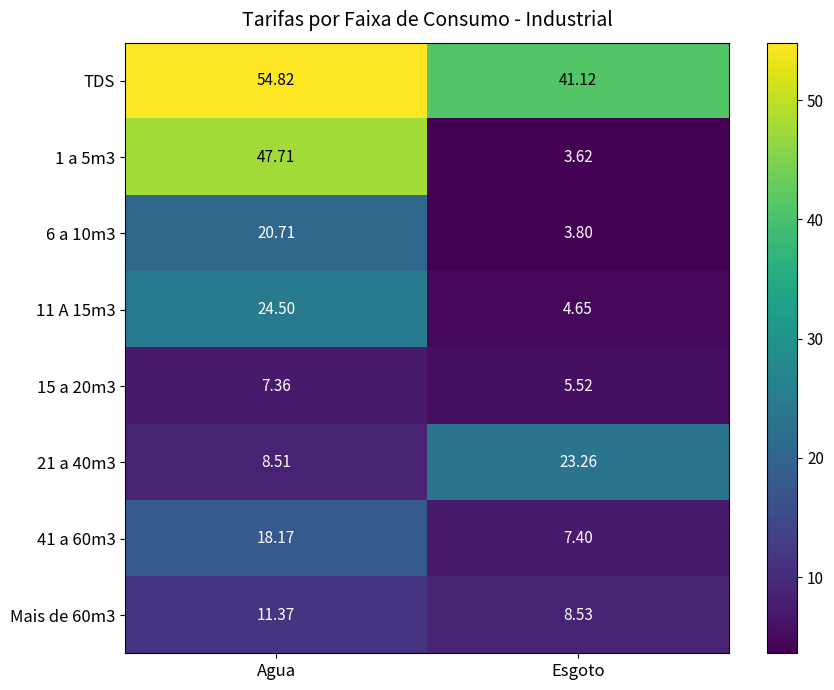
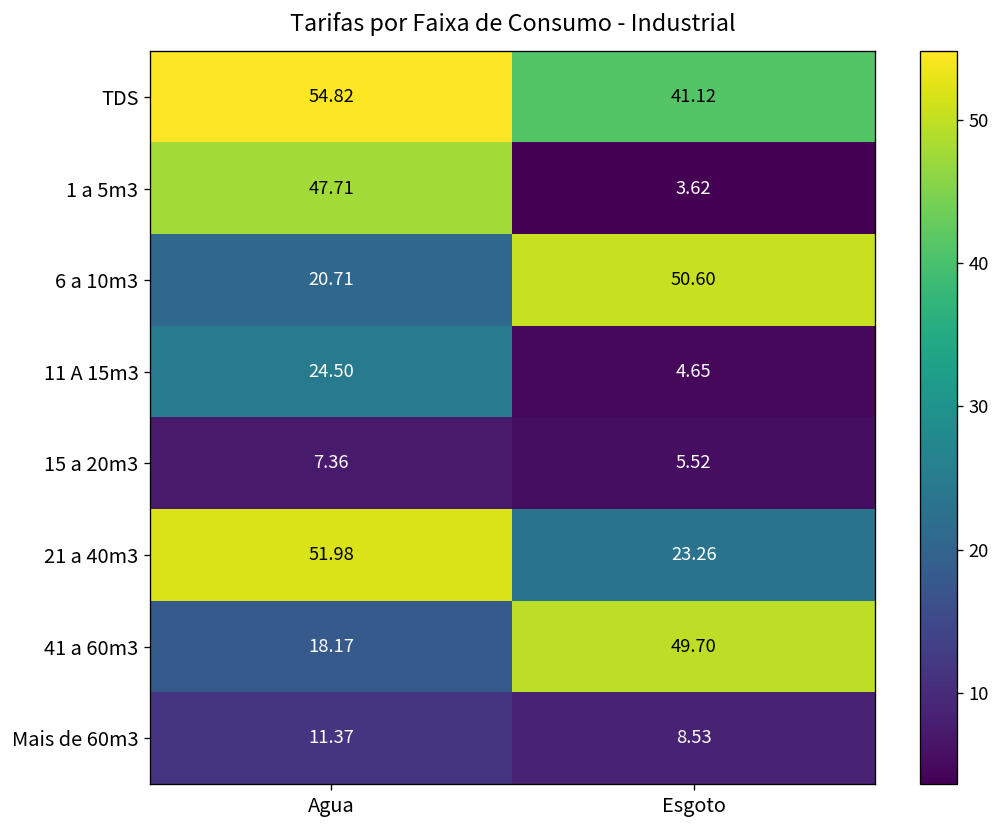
  {
    "TDS": {
      "Agua": 54.82,
      "Esgoto": 41.12
    },
    "1 a 5m3": {
      "Agua": 47.71,
      "Esgoto": 3.62
    },
    "6 a 10m3": {
      "Agua": 20.71,
-     "Esgoto": 3.80
+     "Esgoto": 50.60
    },
    "11 A 15m3": {
      "Agua": 24.50,
      "Esgoto": 4.65
    },
    "15 a 20m3": {
      "Agua": 7.36,
      "Esgoto": 5.52
    },
    "21 a 40m3": {
-     "Agua": 8.51,
+     "Agua": 51.98,
      "Esgoto": 23.26
    },
    "41 a 60m3": {
      "Agua": 18.17,
-     "Esgoto": 7.40
+     "Esgoto": 49.70
    },
    "Mais de 60m3": {
      "Agua": 11.37,
      "Esgoto": 8.53
    }
  }
